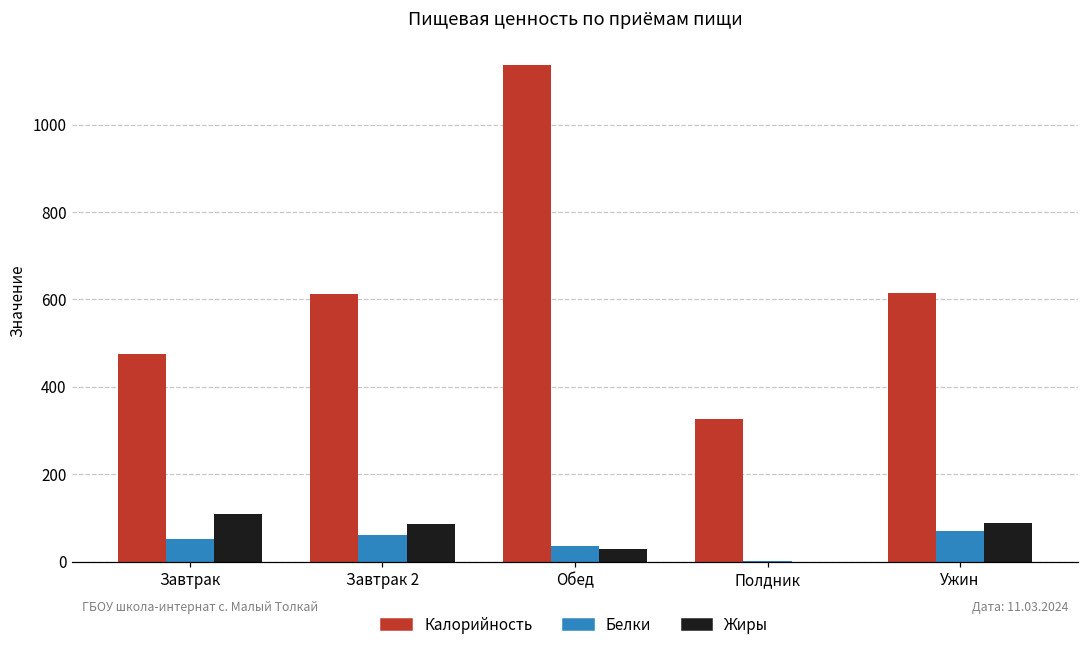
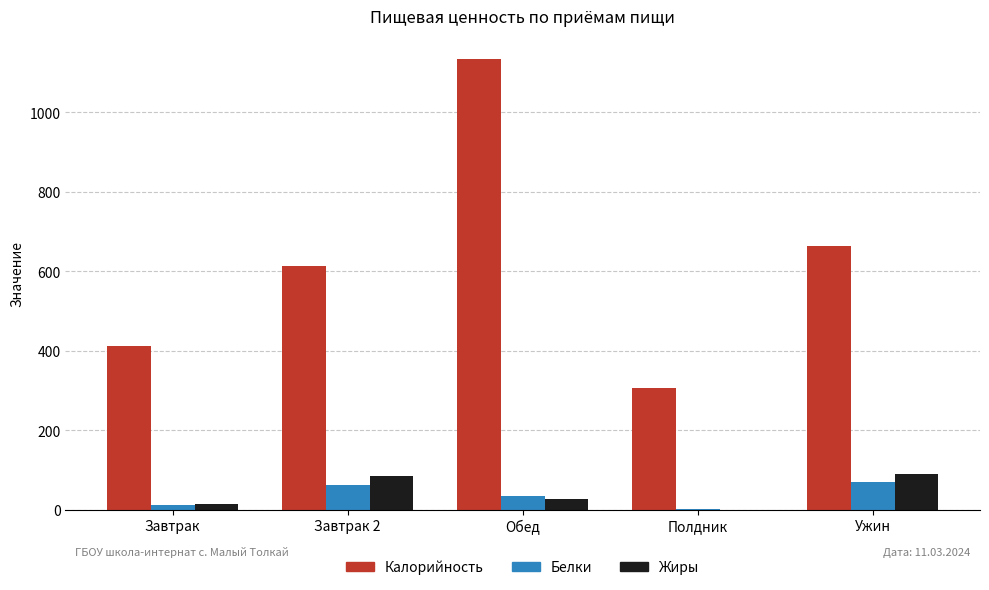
  {
    "Калорийность": {
-     "Завтрак": 480,
+     "Завтрак": 410,
      "Завтрак 2": 610,
      "Обед": 1140,
-     "Полдник": 330,
-     "Ужин": 620
+     "Полдник": 310,
+     "Ужин": 660
    },
    "Белки": {
-     "Завтрак": 50,
+     "Завтрак": 10,
      "Завтрак 2": 60,
      "Обед": 40,
      "Ужин": 70
    },
    "Жиры": {
-     "Завтрак": 110,
+     "Завтрак": 10,
      "Завтрак 2": 90,
      "Обед": 30,
      "Полдник": 0,
      "Ужин": 90
    }
  }
